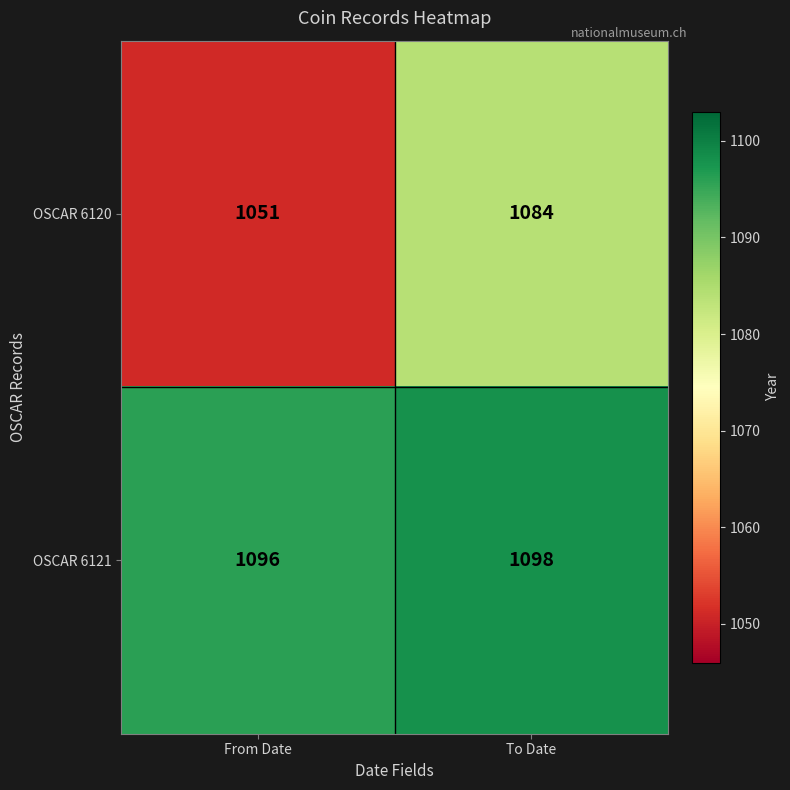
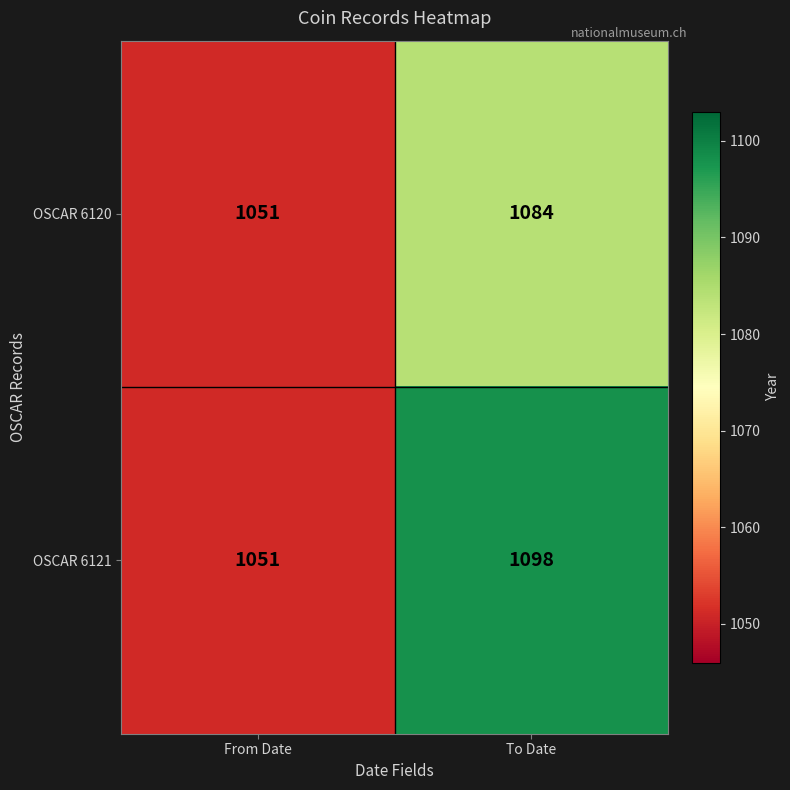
  {
    "OSCAR 6120": {
      "From Date": 1051,
      "To Date": 1084
    },
    "OSCAR 6121": {
-     "From Date": 1096,
+     "From Date": 1051,
      "To Date": 1098
    }
  }
